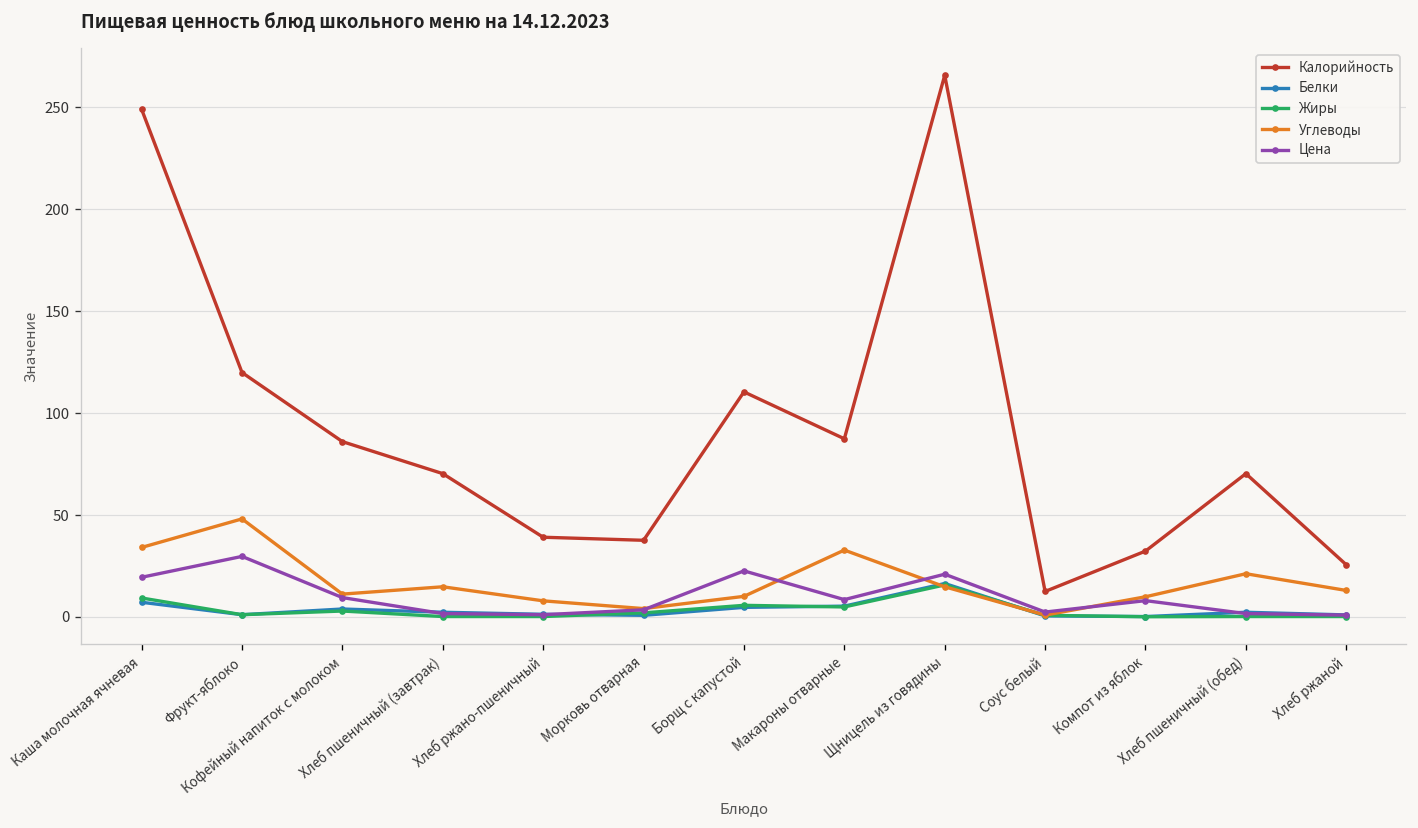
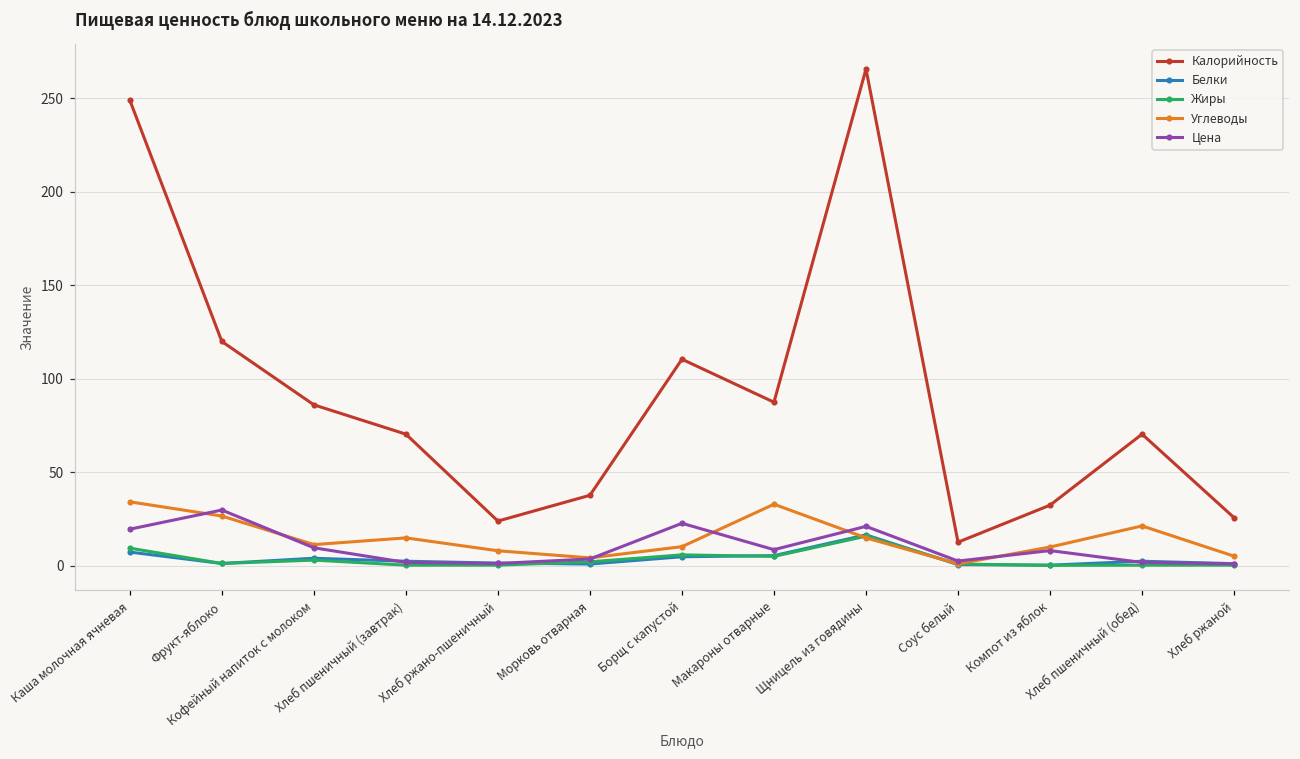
  {
    "Калорийность": {
      "Каша молочная ячневая": 249,
      "Фрукт-яблоко": 120,
      "Кофейный напиток с молоком": 86,
      "Хлеб пшеничный (завтрак)": 70,
-     "Хлеб ржано-пшеничный": 39,
+     "Хлеб ржано-пшеничный": 24,
      "Морковь отварная": 38,
      "Борщ с капустой": 110,
      "Макароны отварные": 87,
      "Щницель из говядины": 266,
      "Соус белый": 13,
      "Компот из яблок": 32,
      "Хлеб пшеничный (обед)": 70,
      "Хлеб ржаной": 26
    },
    "Белки": {
      "Каша молочная ячневая": 7
    },
    "Жиры": {
      "Каша молочная ячневая": 9
    },
    "Углеводы": {
      "Каша молочная ячневая": 34,
-     "Фрукт-яблоко": 48,
+     "Фрукт-яблоко": 27,
      "Кофейный напиток с молоком": 11,
      "Хлеб пшеничный (завтрак)": 15,
      "Хлеб ржано-пшеничный": 8,
      "Борщ с капустой": 10,
      "Макароны отварные": 33,
      "Компот из яблок": 10,
      "Хлеб пшеничный (обед)": 21,
-     "Хлеб ржаной": 13
+     "Хлеб ржаной": 5
    },
    "Цена": {
      "Каша молочная ячневая": 19,
      "Фрукт-яблоко": 30,
      "Кофейный напиток с молоком": 10,
      "Борщ с капустой": 23,
      "Макароны отварные": 9,
      "Щницель из говядины": 21,
      "Соус белый": 2,
      "Компот из яблок": 8
    }
  }
